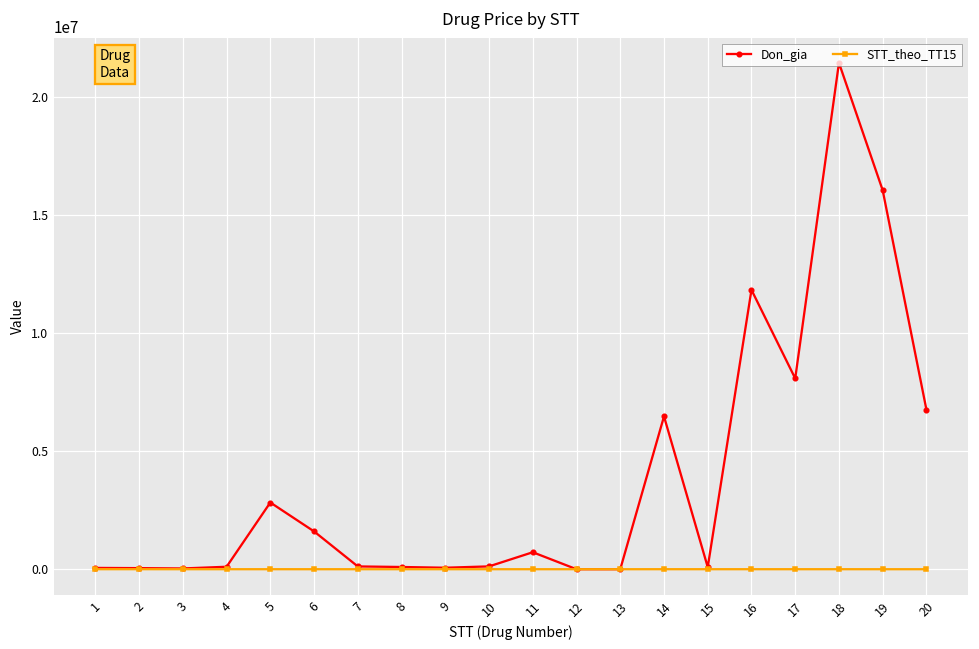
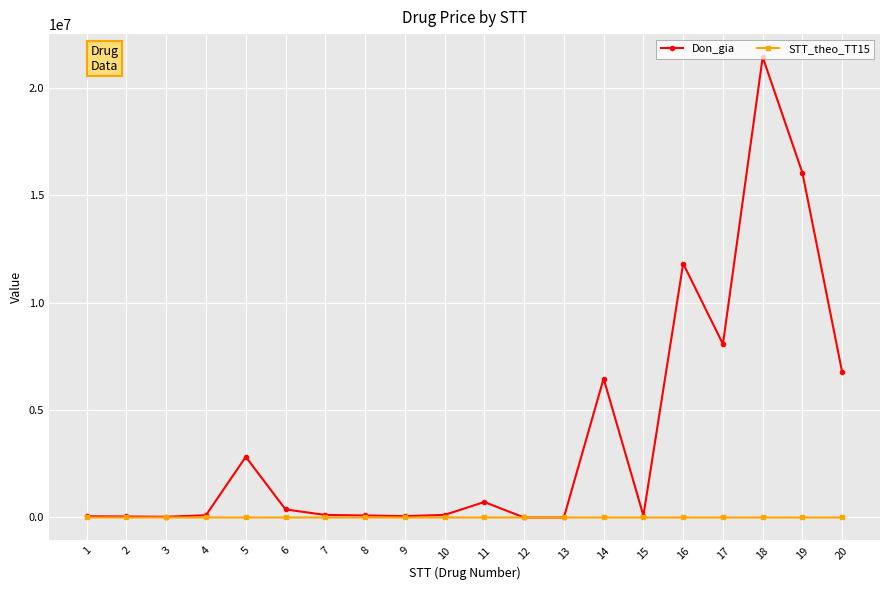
  {
    "Don_gia": {
      "5": 2800000,
-     "6": 1600000,
+     "6": 400000,
      "7": 100000,
      "10": 100000,
      "11": 700000,
      "14": 6500000,
      "16": 11800000,
      "17": 8100000,
      "19": 16000000,
      "20": 6700000
    },
    "STT_theo_TT15": {
      "5": 0,
      "6": 0,
      "7": 0,
      "10": 0,
      "11": 0,
      "14": 0,
      "16": 0,
      "17": 0,
      "18": 0,
      "19": 0,
      "20": 0
    }
  }
